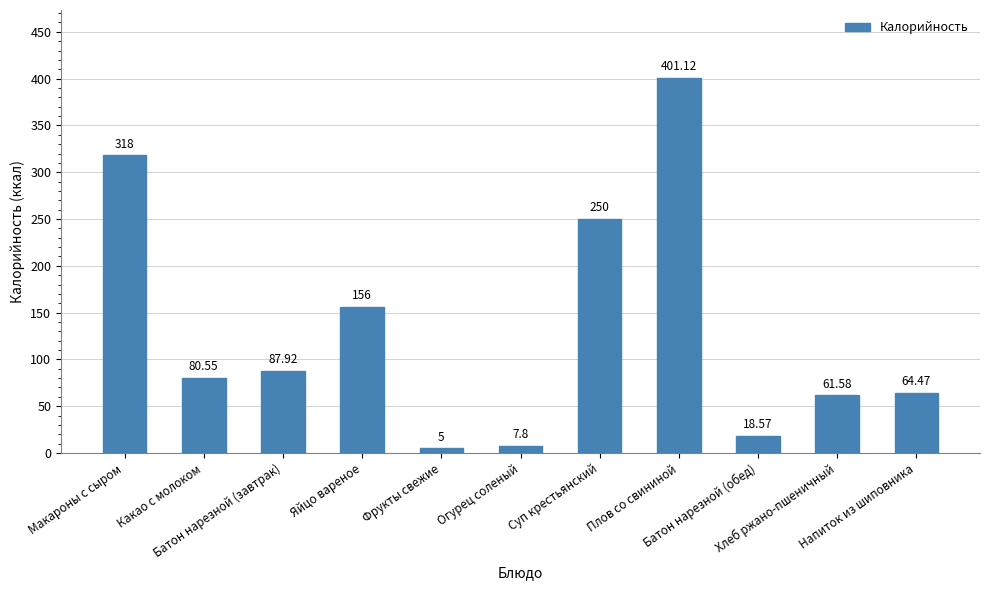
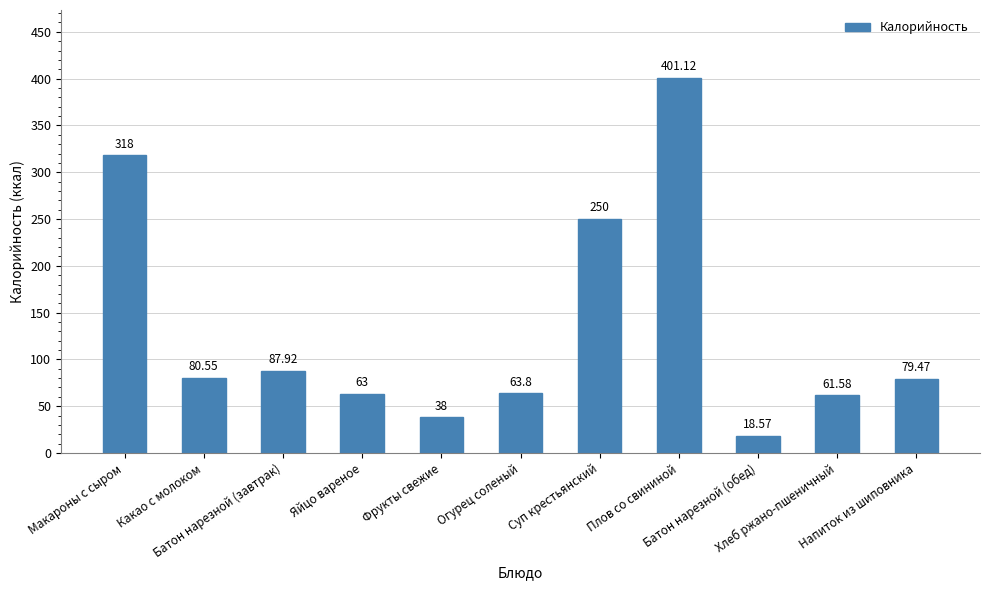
  {
    "Макароны с сыром": 318,
    "Какао с молоком": 80.55,
    "Батон нарезной (завтрак)": 87.92,
-   "Яйцо вареное": 156,
-   "Фрукты свежие": 5,
-   "Огурец соленый": 7.8,
+   "Яйцо вареное": 63,
+   "Фрукты свежие": 38,
+   "Огурец соленый": 63.8,
    "Суп крестьянский": 250,
    "Плов со свининой": 401.12,
    "Батон нарезной (обед)": 18.57,
    "Хлеб ржано-пшеничный": 61.58,
-   "Напиток из шиповника": 64.47
+   "Напиток из шиповника": 79.47
  }
